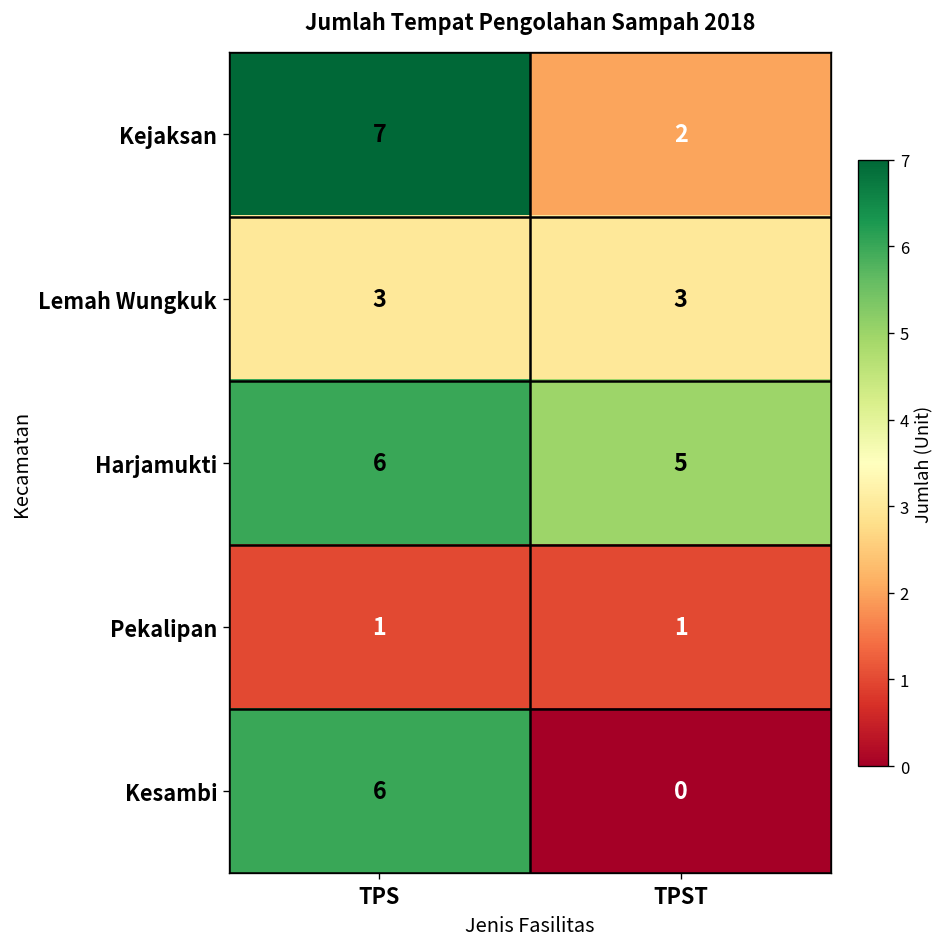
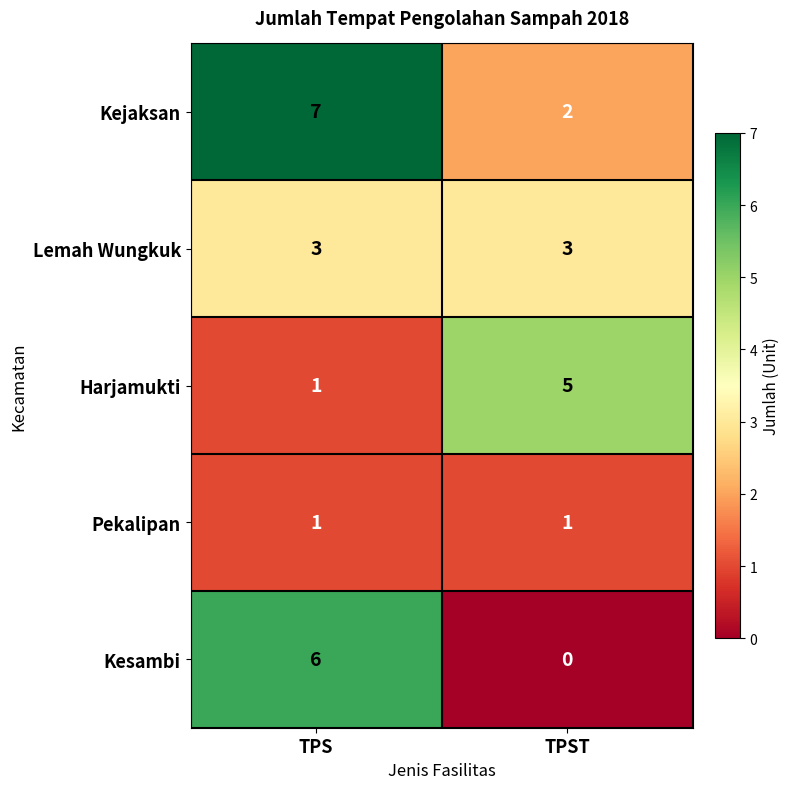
  {
    "Kejaksan": {
      "TPS": 7,
      "TPST": 2
    },
    "Lemah Wungkuk": {
      "TPS": 3,
      "TPST": 3
    },
    "Harjamukti": {
-     "TPS": 6,
+     "TPS": 1,
      "TPST": 5
    },
    "Pekalipan": {
      "TPS": 1,
      "TPST": 1
    },
    "Kesambi": {
      "TPS": 6,
      "TPST": 0
    }
  }
